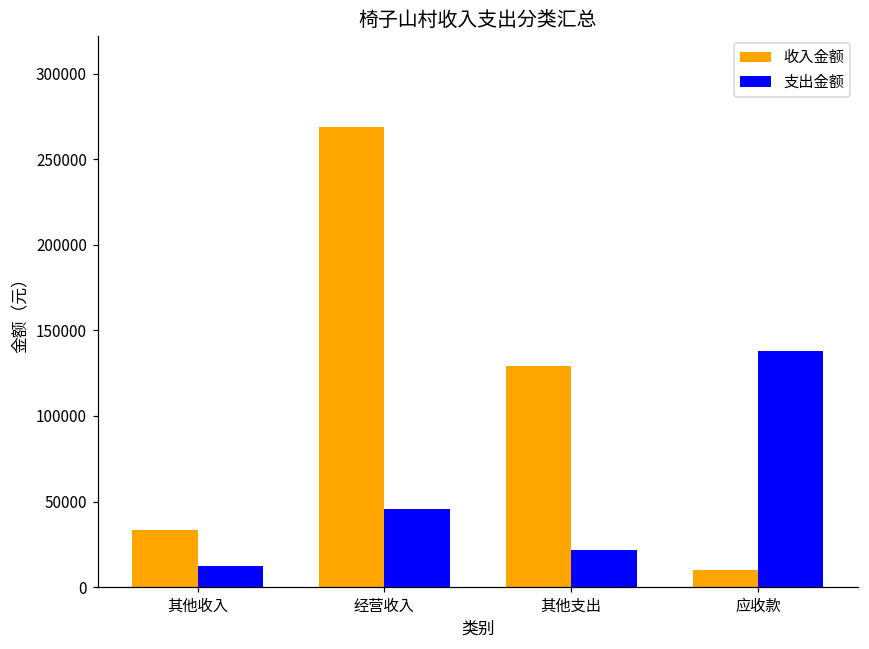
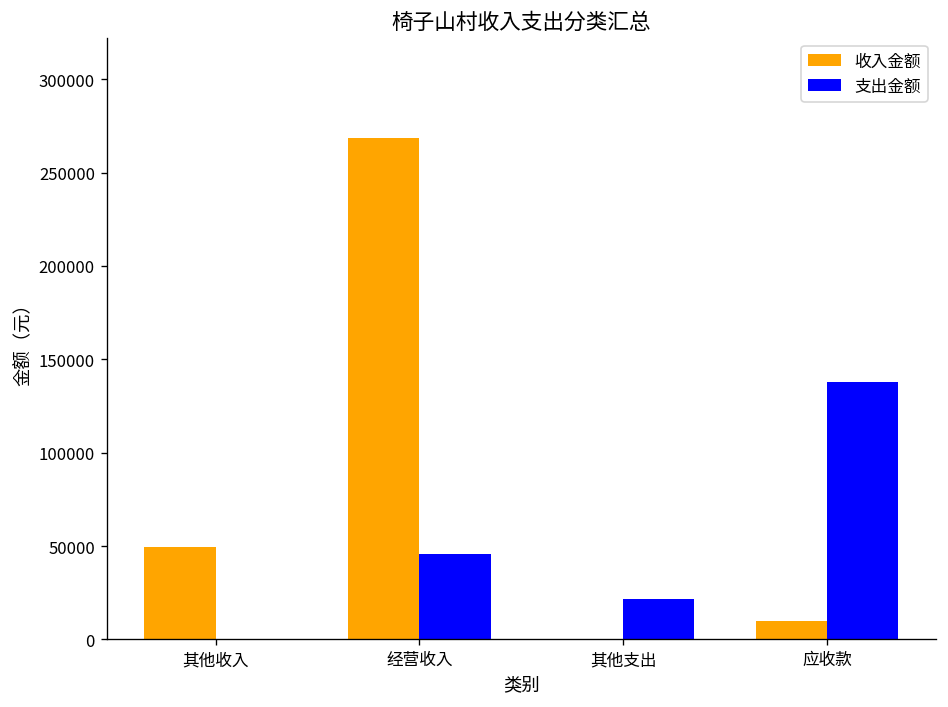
  {
    "收入金额": {
-     "其他收入": 33000,
+     "其他收入": 49000,
      "经营收入": 268000,
-     "其他支出": 129000,
+     "其他支出": 0,
      "应收款": 10000
    },
    "支出金额": {
-     "其他收入": 12000,
+     "其他收入": 0,
      "经营收入": 46000,
      "其他支出": 22000,
      "应收款": 138000
    }
  }
